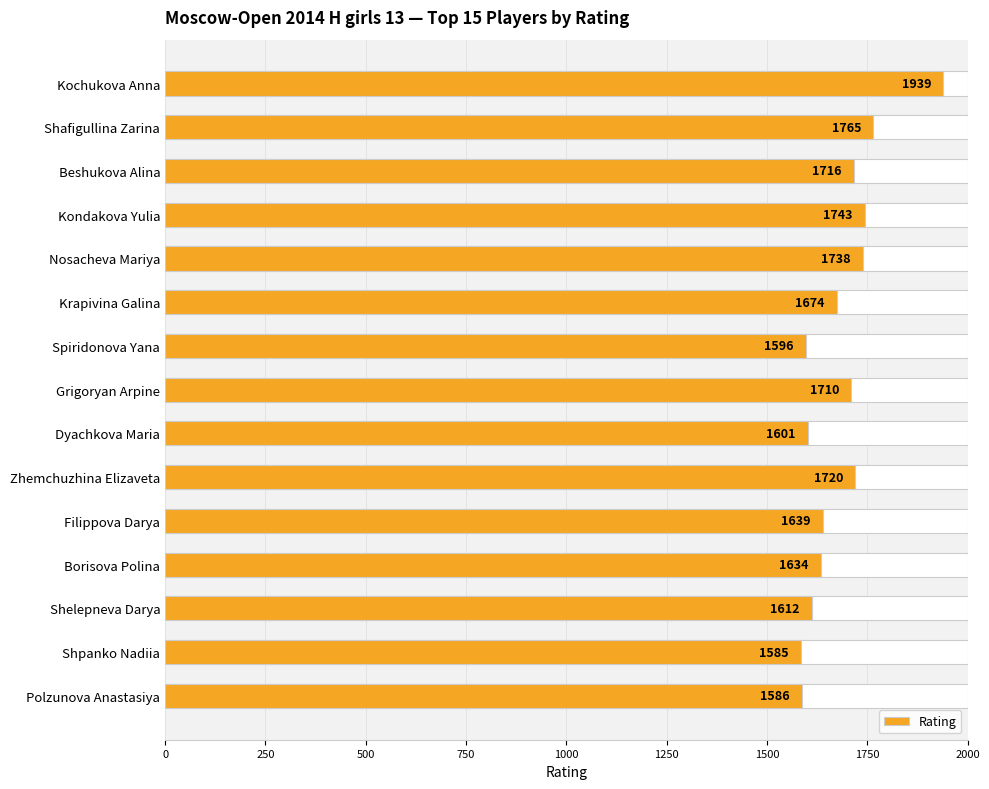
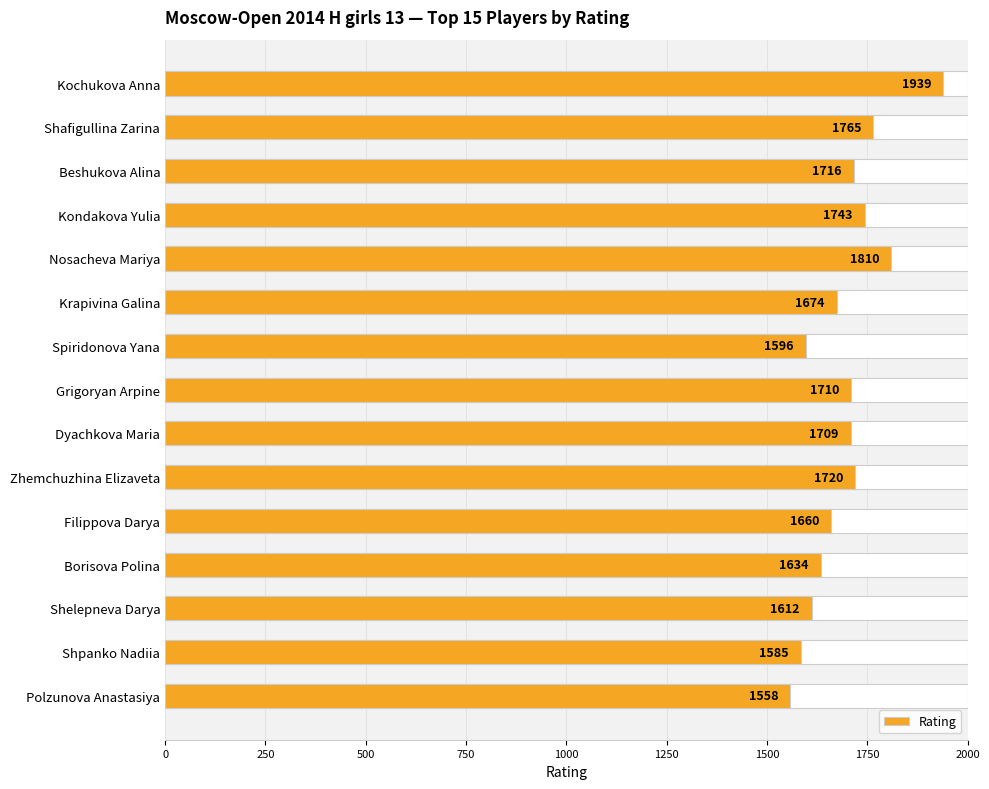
  {
    "Rating": {
-     "Nosacheva Mariya": 1738,
-     "Dyachkova Maria": 1601,
-     "Filippova Darya": 1639,
-     "Polzunova Anastasiya": 1586
+     "Nosacheva Mariya": 1810,
+     "Dyachkova Maria": 1709,
+     "Filippova Darya": 1660,
+     "Polzunova Anastasiya": 1558
    }
  }
